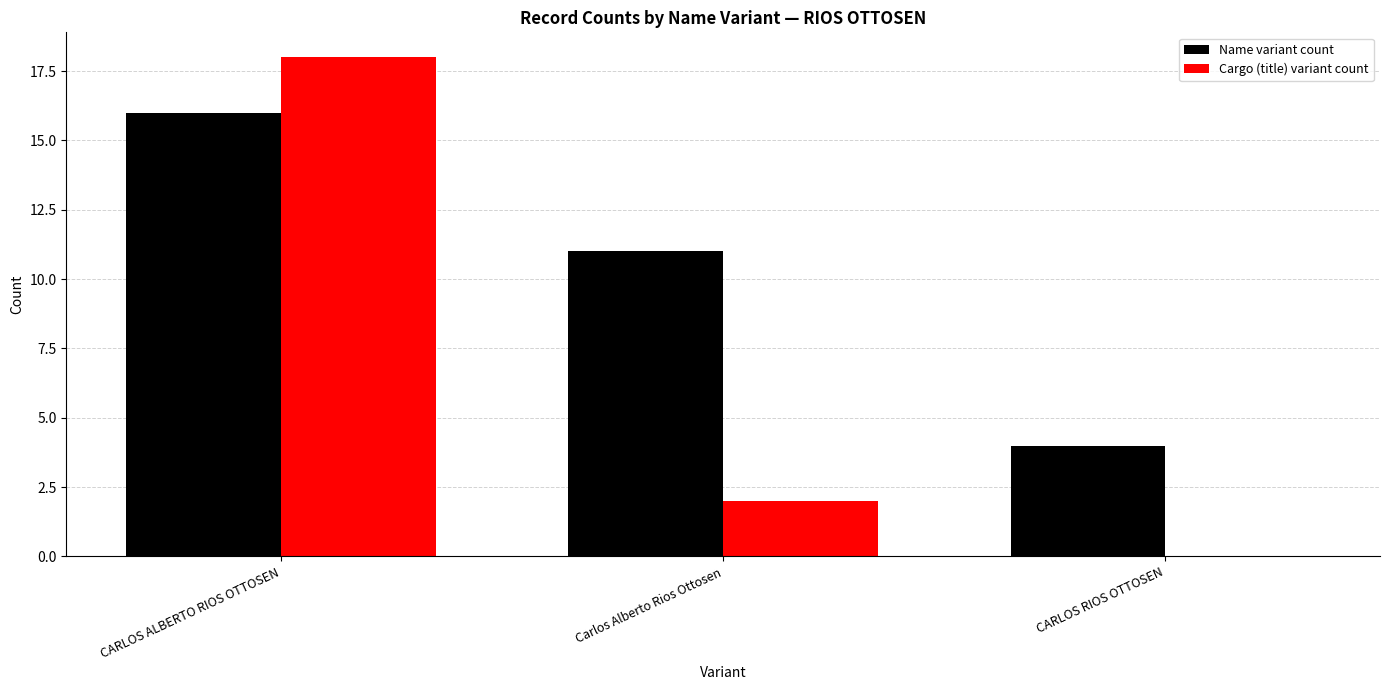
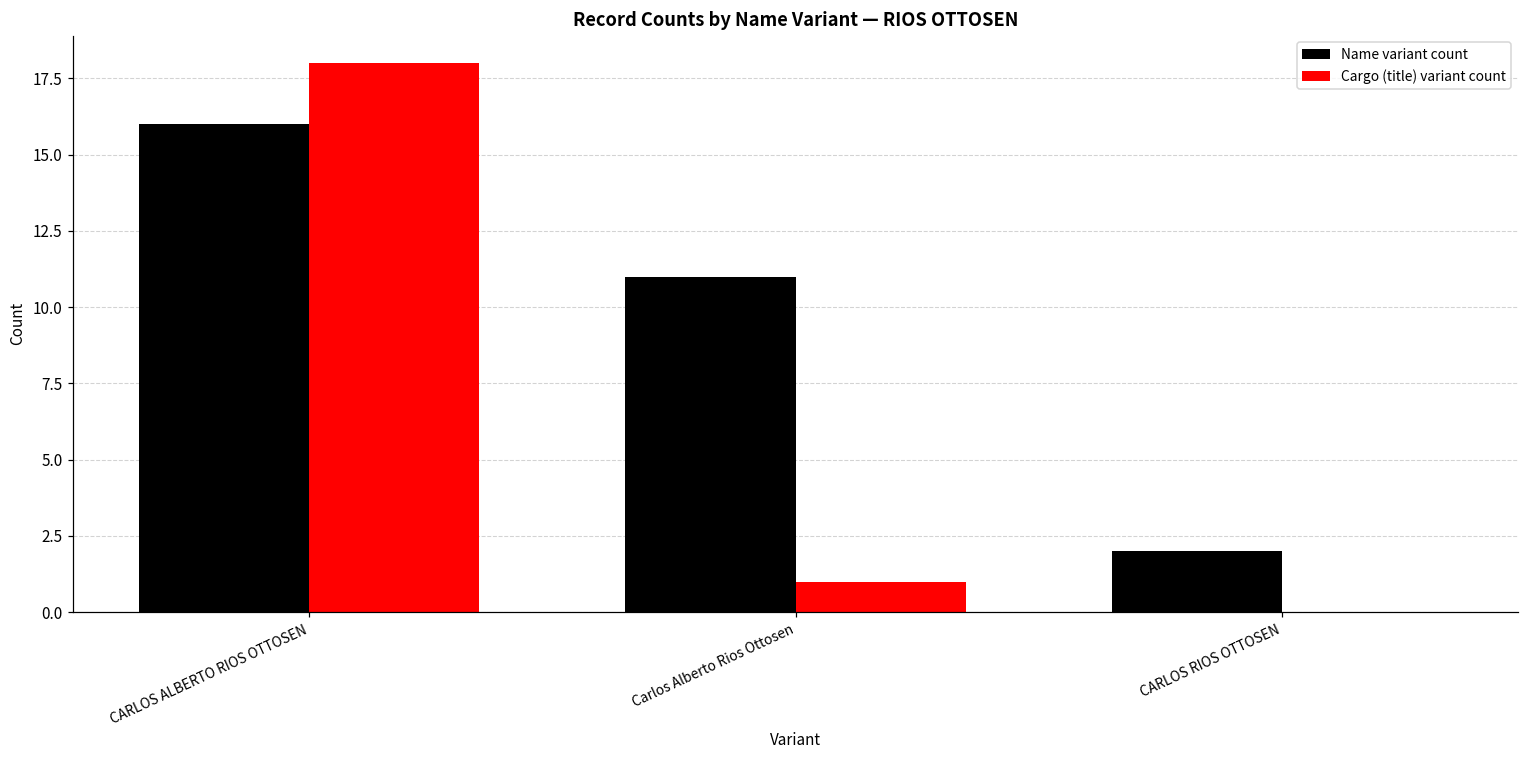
  {
    "Name variant count": {
      "CARLOS ALBERTO RIOS OTTOSEN": 16,
      "Carlos Alberto Rios Ottosen": 11,
-     "CARLOS RIOS OTTOSEN": 4
+     "CARLOS RIOS OTTOSEN": 2
    },
    "Cargo (title) variant count": {
      "CARLOS ALBERTO RIOS OTTOSEN": 18,
-     "Carlos Alberto Rios Ottosen": 2,
+     "Carlos Alberto Rios Ottosen": 1,
      "CARLOS RIOS OTTOSEN": 0
    }
  }
